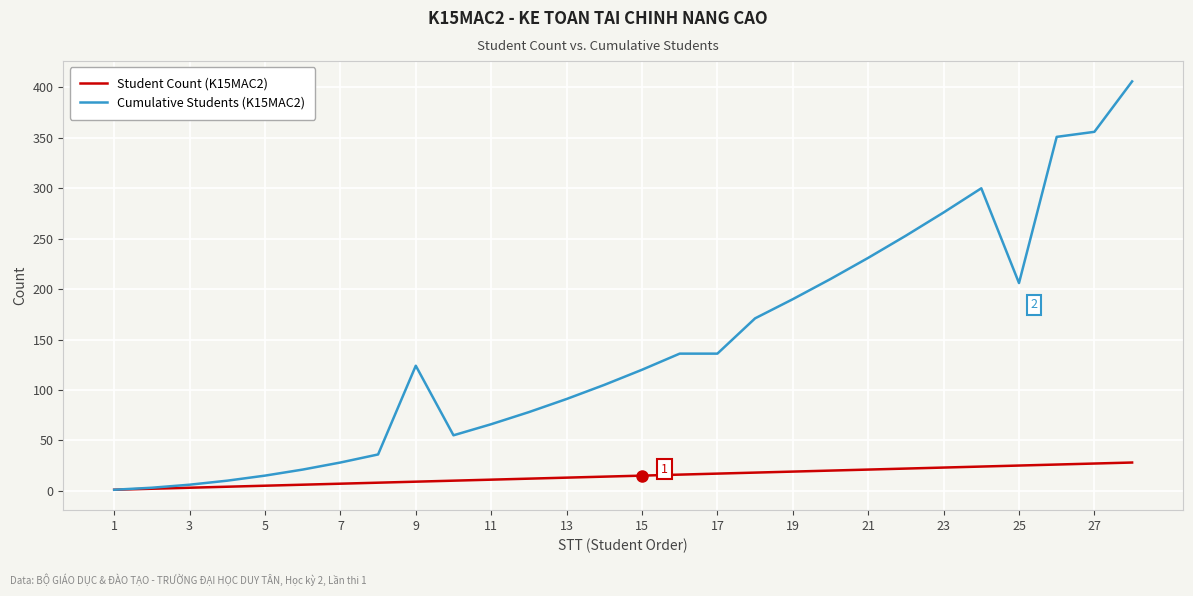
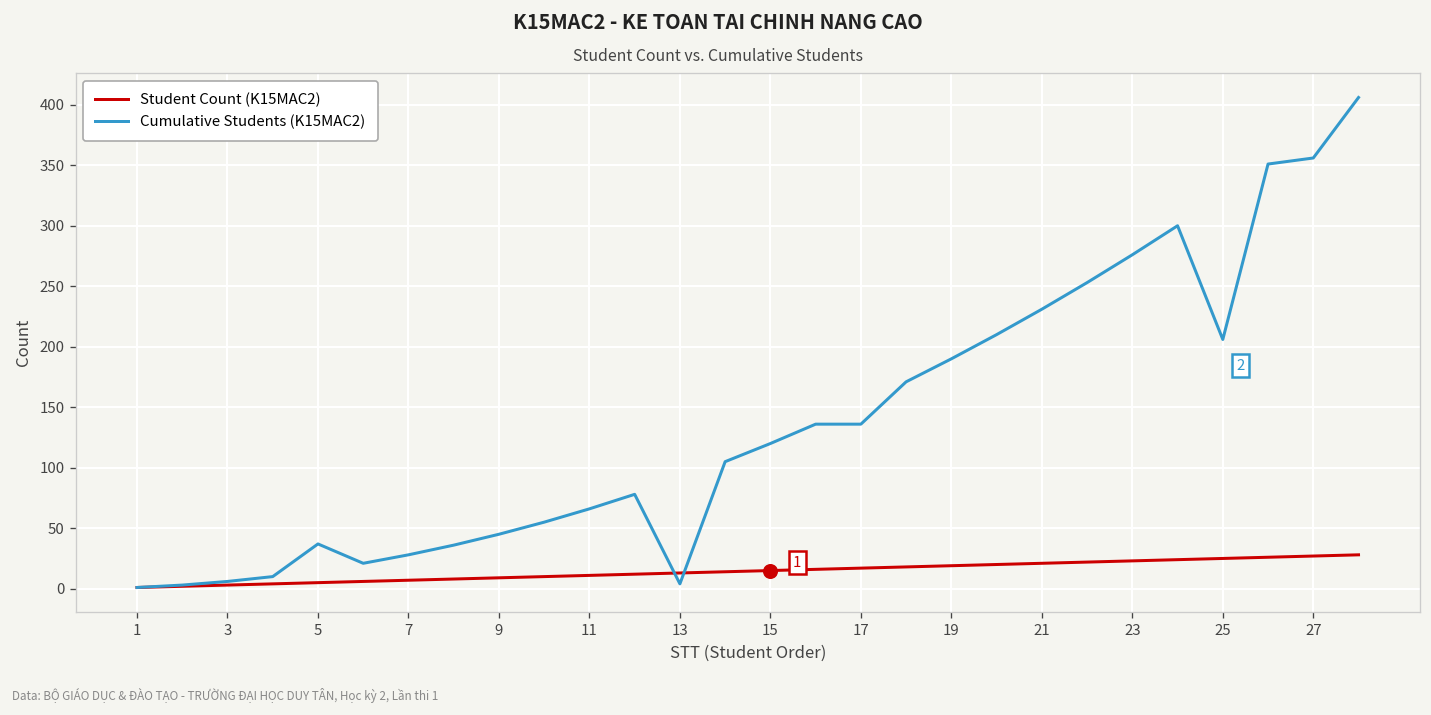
  {
    "Cumulative Students (K15MAC2)": {
      "3": 6,
-     "5": 15,
+     "5": 37,
      "7": 28,
-     "9": 124,
+     "9": 45,
      "11": 66,
-     "13": 91,
+     "13": 4,
      "15": 120,
      "17": 136,
      "19": 190,
      "21": 231,
      "23": 276,
      "27": 356
    }
  }
